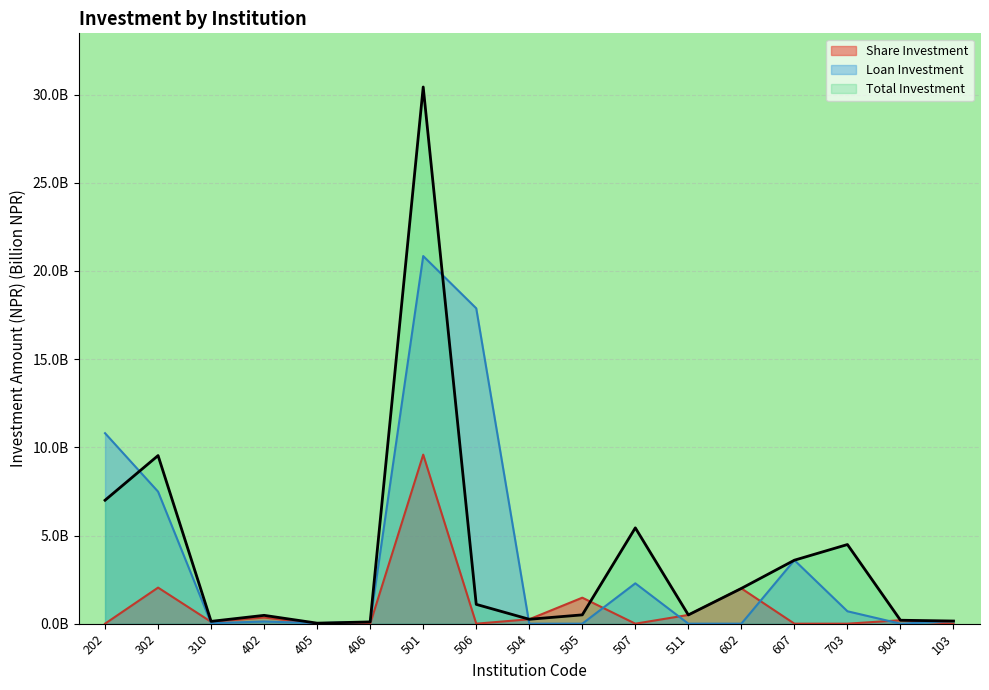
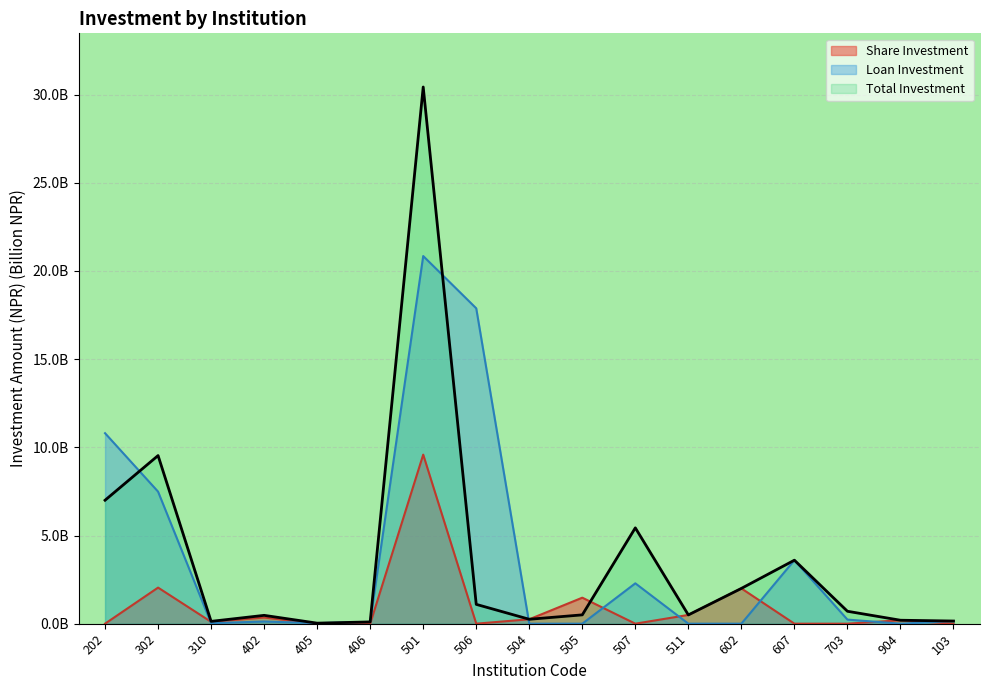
  {
    "Share Investment": {
      "202": 0,
      "302": 2000000000,
      "501": 9600000000,
      "506": 0,
      "505": 1500000000,
      "507": 0,
      "607": 0,
      "703": 0,
      "103": 0
    },
    "Loan Investment": {
      "202": 10800000000,
      "302": 7500000000,
      "402": 100000000,
      "501": 20800000000,
      "506": 17900000000,
      "504": 0,
      "505": 0,
      "507": 2300000000,
      "511": 0,
      "602": 0,
-     "703": 700000000,
+     "703": 200000000,
      "904": 0
    },
    "Total Investment": {
      "202": 7000000000,
      "302": 9500000000,
      "501": 30400000000,
      "506": 1100000000,
      "505": 500000000,
      "507": 5400000000,
-     "703": 4500000000
+     "703": 700000000
    }
  }
